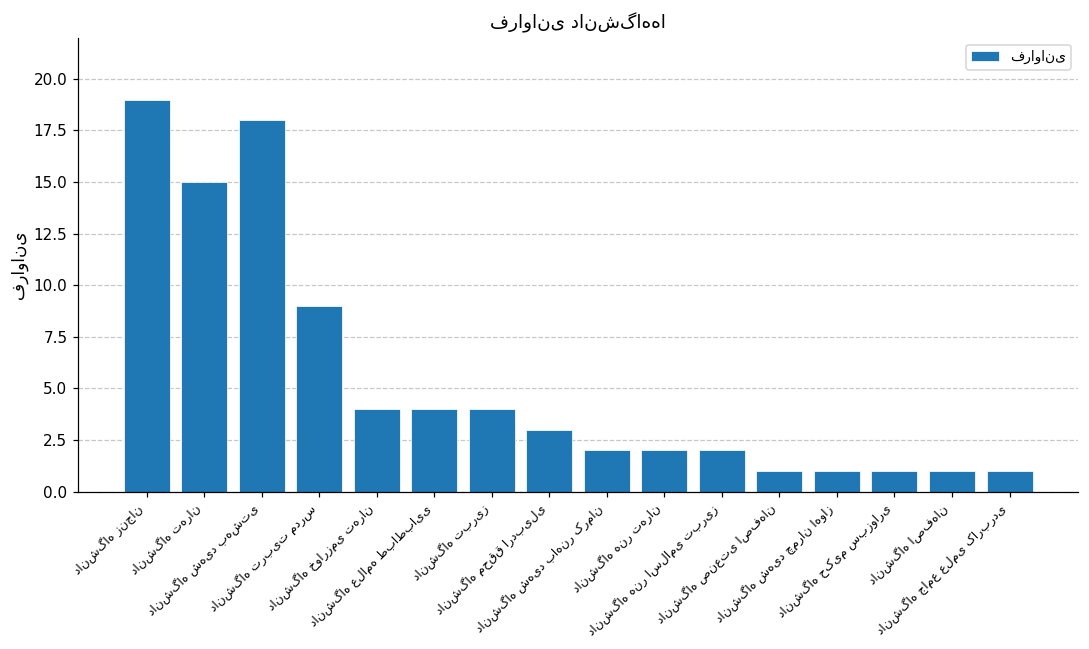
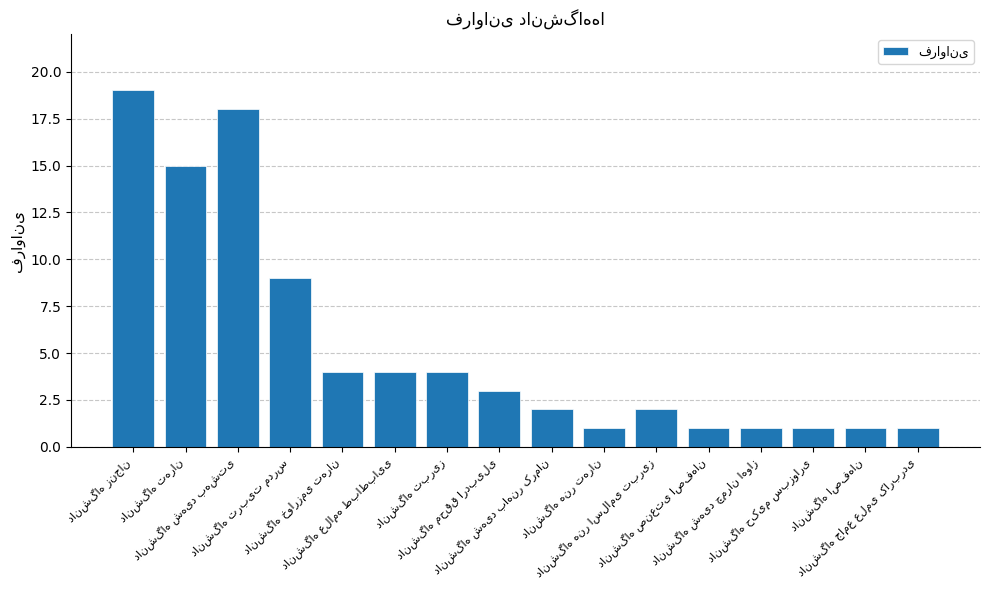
  {
    "دانشگاه زنجان": 19,
    "دانشگاه تهران": 15,
    "دانشگاه شهید بهشتی": 18,
    "دانشگاه تربیت مدرس": 9,
    "دانشگاه خوارزمی تهران": 4,
    "دانشگاه علامه طباطبایی": 4,
    "دانشگاه تبریز": 4,
    "دانشگاه محقق اردبیلی": 3,
    "دانشگاه شهید باهنر کرمان": 2,
-   "دانشگاه هنر تهران": 2,
+   "دانشگاه هنر تهران": 1,
    "دانشگاه هنر اسلامی تبریز": 2,
    "دانشگاه صنعتی اصفهان": 1,
    "دانشگاه شهید چمران اهواز": 1,
    "دانشگاه حکیم سبزواری": 1,
    "دانشگاه اصفهان": 1,
    "دانشگاه جامع علمی کاربردی": 1
  }
